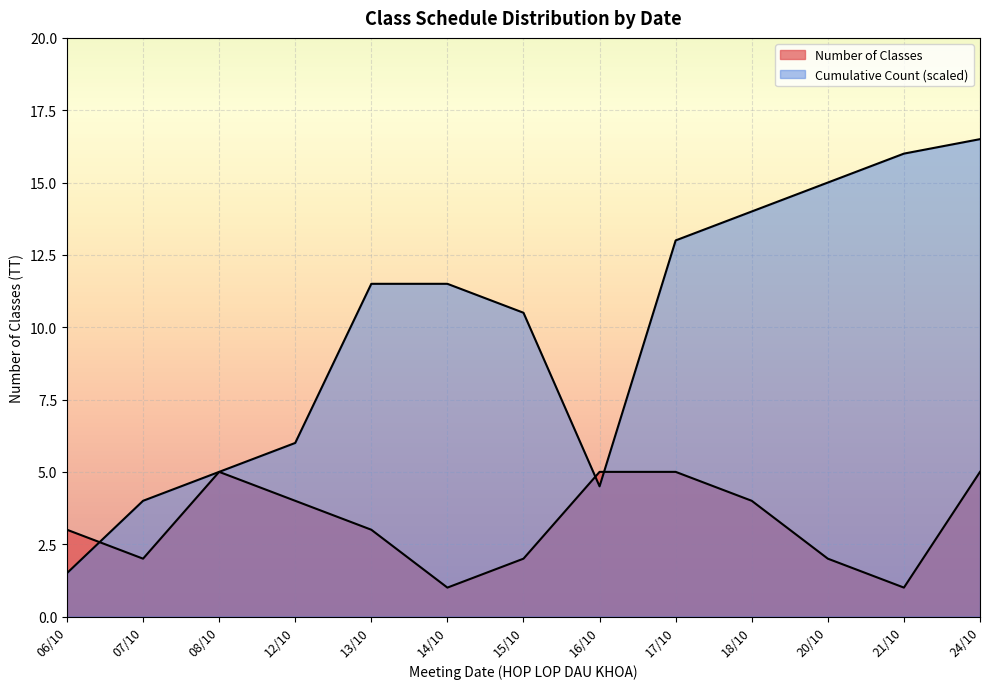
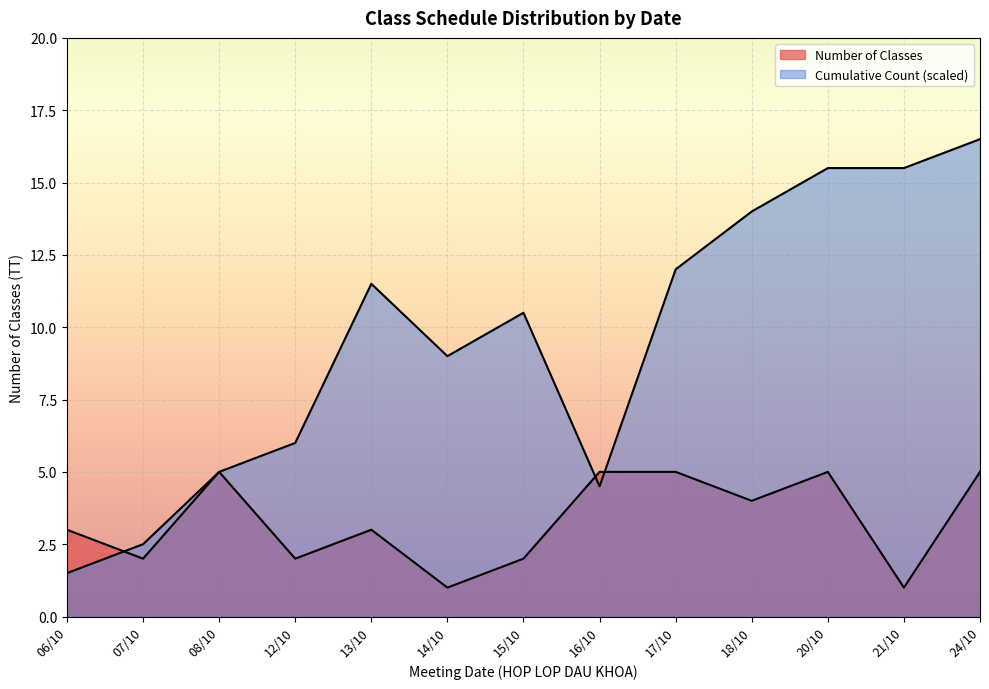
  {
    "Number of Classes": {
      "06/10": 3,
      "07/10": 2,
-     "12/10": 4,
+     "12/10": 2,
      "13/10": 3,
      "14/10": 1,
      "15/10": 2,
      "16/10": 5,
      "17/10": 5,
      "18/10": 4,
-     "20/10": 2,
+     "20/10": 5,
      "21/10": 1,
      "24/10": 5
    },
    "Cumulative Count (scaled)": {
      "06/10": 1.5,
-     "07/10": 4.0,
+     "07/10": 2.5,
      "12/10": 6.0,
      "13/10": 11.5,
-     "14/10": 11.5,
+     "14/10": 9.0,
      "15/10": 10.5,
      "16/10": 4.5,
-     "17/10": 13.0,
+     "17/10": 12.0,
      "18/10": 14.0,
-     "20/10": 15.0,
-     "21/10": 16.0,
+     "20/10": 15.5,
+     "21/10": 15.5,
      "24/10": 16.5
    }
  }
